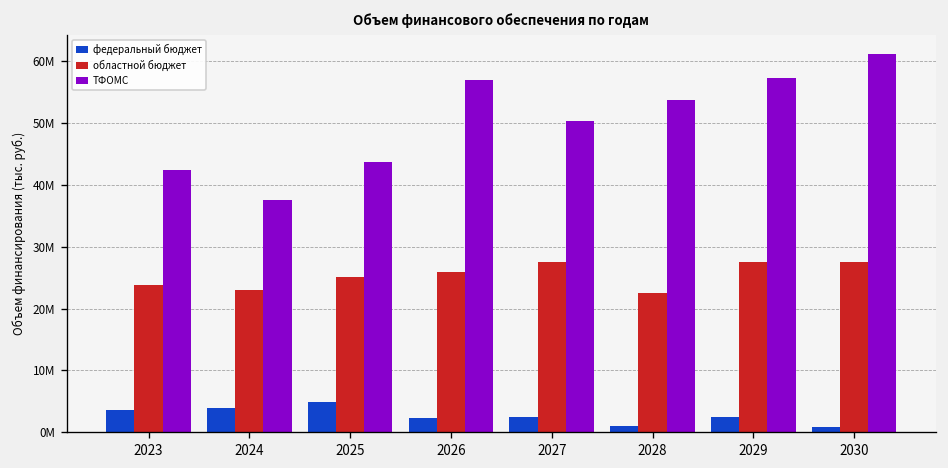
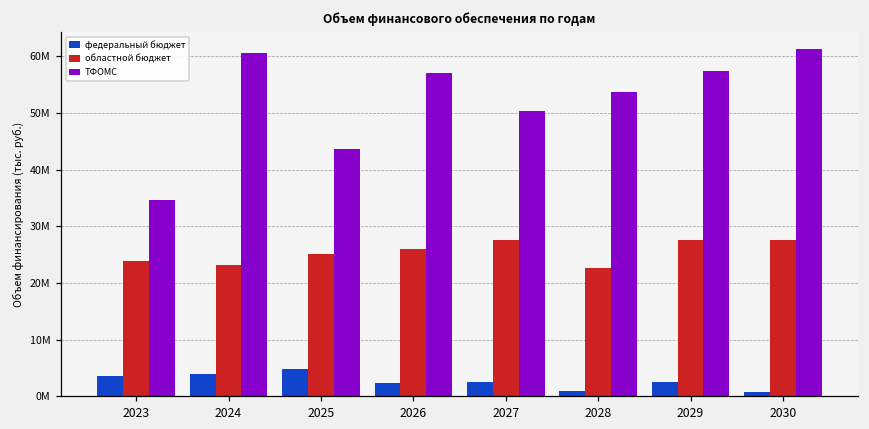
  {
    "федеральный бюджет": {
      "2023": 4000000,
      "2024": 4000000,
      "2025": 5000000,
      "2026": 2000000,
      "2027": 3000000,
      "2028": 1000000,
      "2029": 3000000,
      "2030": 1000000
    },
    "областной бюджет": {
      "2023": 24000000,
      "2024": 23000000,
      "2025": 25000000,
      "2026": 26000000,
      "2027": 28000000,
      "2028": 23000000,
      "2029": 28000000,
      "2030": 28000000
    },
    "ТФОМС": {
-     "2023": 42000000,
-     "2024": 38000000,
+     "2023": 35000000,
+     "2024": 61000000,
      "2025": 44000000,
      "2026": 57000000,
      "2027": 50000000,
      "2028": 54000000,
      "2029": 57000000,
      "2030": 61000000
    }
  }
